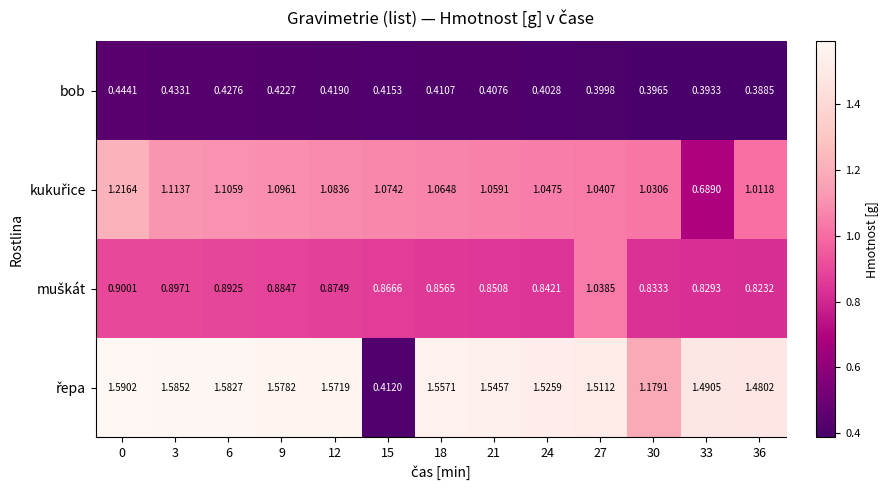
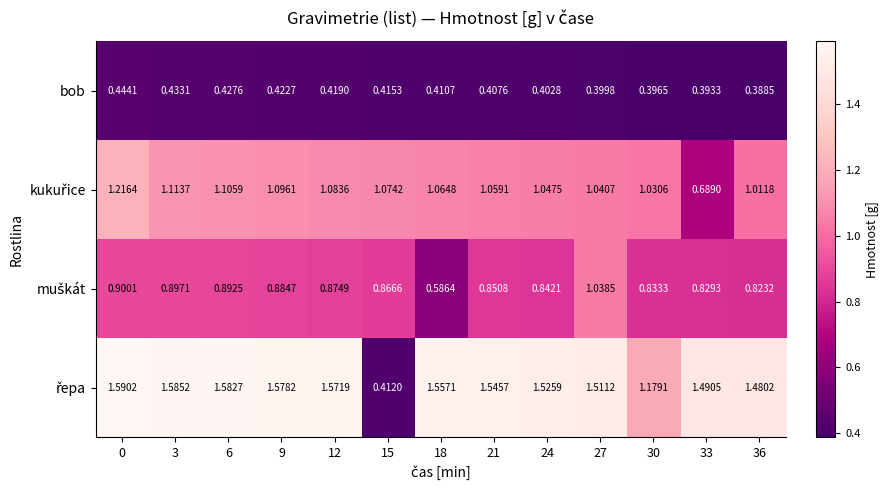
  {
    "bob": {
      "0": 0.4441,
      "3": 0.4331,
      "6": 0.4276,
      "9": 0.4227,
      "12": 0.4190,
      "15": 0.4153,
      "18": 0.4107,
      "21": 0.4076,
      "24": 0.4028,
      "27": 0.3998,
      "30": 0.3965,
      "33": 0.3933,
      "36": 0.3885
    },
    "kukuřice": {
      "0": 1.2164,
      "3": 1.1137,
      "6": 1.1059,
      "9": 1.0961,
      "12": 1.0836,
      "15": 1.0742,
      "18": 1.0648,
      "21": 1.0591,
      "24": 1.0475,
      "27": 1.0407,
      "30": 1.0306,
      "33": 0.6890,
      "36": 1.0118
    },
    "muškát": {
      "0": 0.9001,
      "3": 0.8971,
      "6": 0.8925,
      "9": 0.8847,
      "12": 0.8749,
      "15": 0.8666,
-     "18": 0.8565,
+     "18": 0.5864,
      "21": 0.8508,
      "24": 0.8421,
      "27": 1.0385,
      "30": 0.8333,
      "33": 0.8293,
      "36": 0.8232
    },
    "řepa": {
      "0": 1.5902,
      "3": 1.5852,
      "6": 1.5827,
      "9": 1.5782,
      "12": 1.5719,
      "15": 0.4120,
      "18": 1.5571,
      "21": 1.5457,
      "24": 1.5259,
      "27": 1.5112,
      "30": 1.1791,
      "33": 1.4905,
      "36": 1.4802
    }
  }
